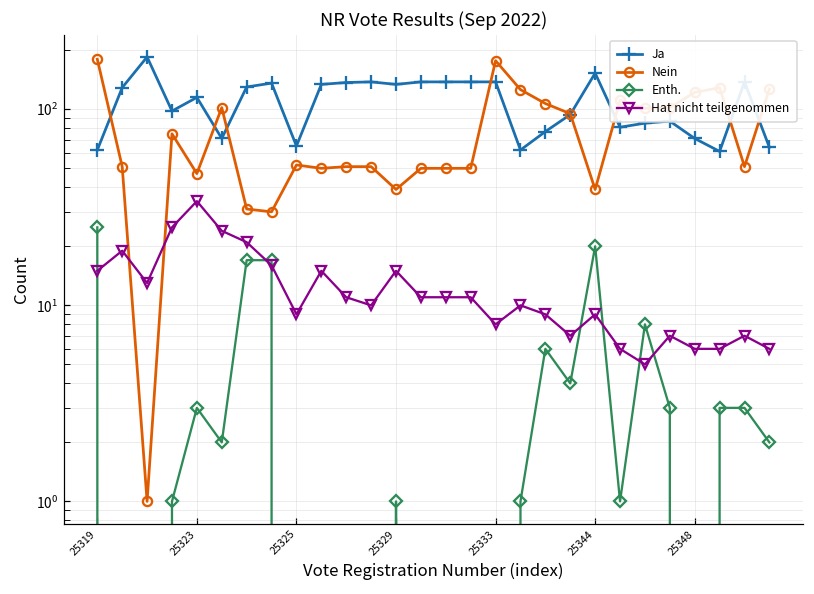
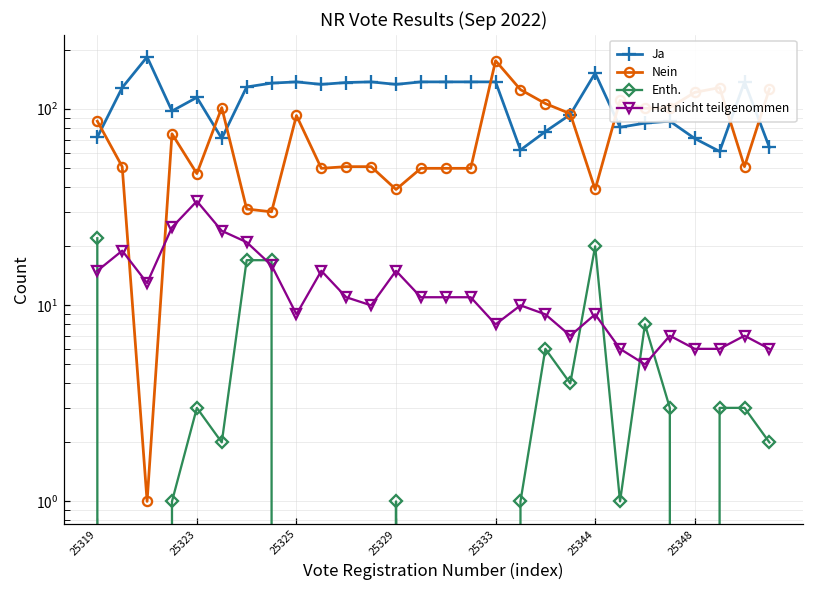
  {
    "Ja": {
-     "25319": 62,
+     "25319": 72,
      "25323": 120,
-     "25325": 65,
+     "25325": 140,
      "25329": 130,
      "25333": 140,
      "25344": 150,
      "25348": 71
    },
    "Nein": {
-     "25319": 180,
+     "25319": 90,
      "25323": 47,
-     "25325": 52,
+     "25325": 90,
      "25329": 39,
      "25333": 180,
      "25344": 39
    },
    "Enth.": {
-     "25319": 25,
+     "25319": 22,
      "25323": 3,
      "25329": 1,
      "25344": 20
    },
    "Hat nicht teilgenommen": {
      "25319": 15,
      "25323": 34,
      "25325": 9,
      "25329": 15,
      "25333": 8,
      "25344": 9,
      "25348": 6
    }
  }
